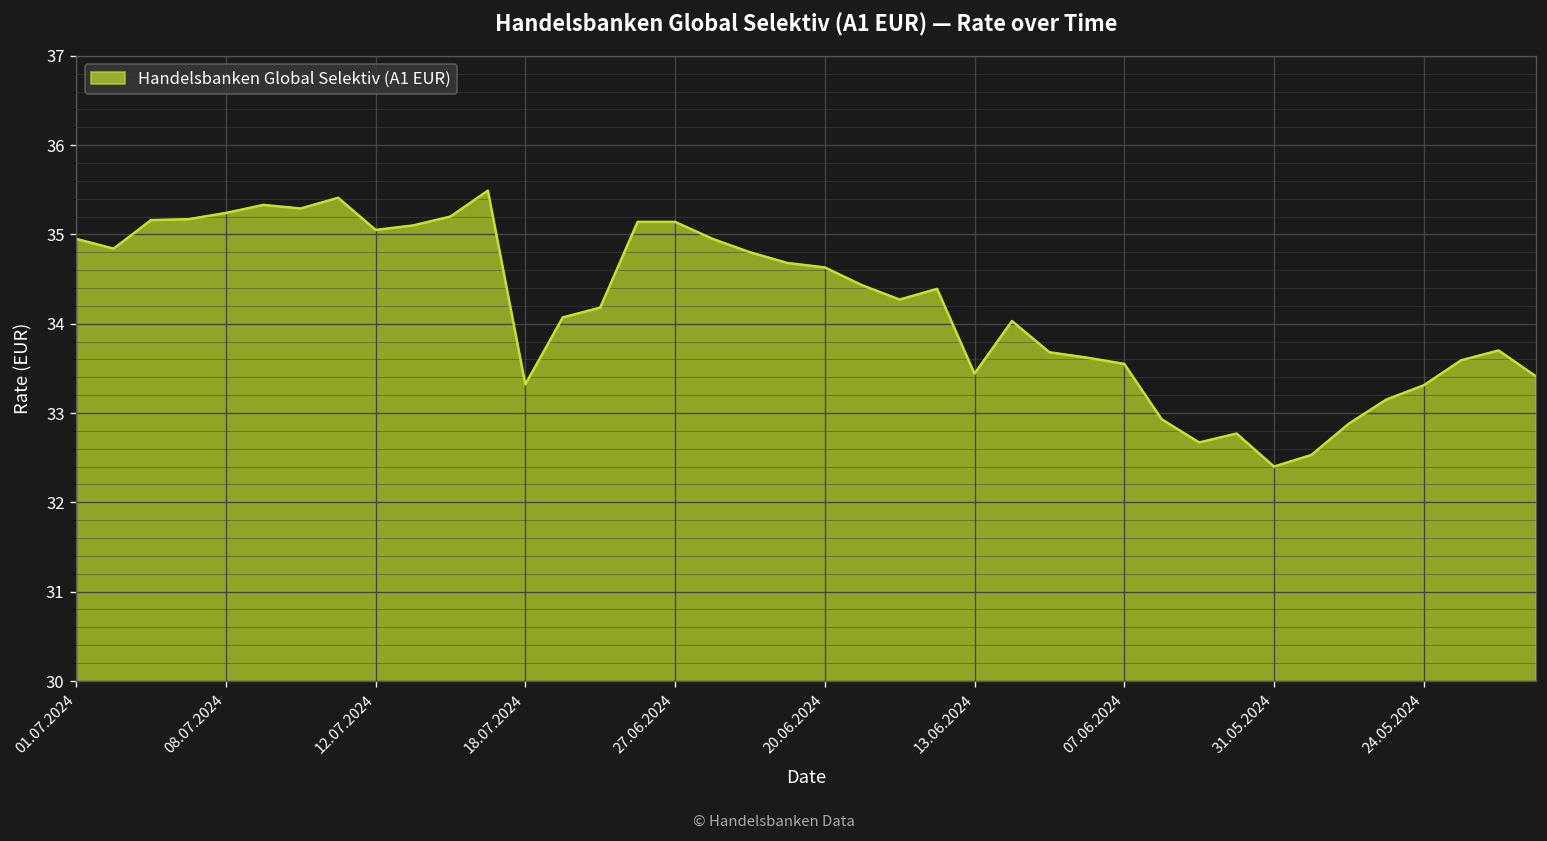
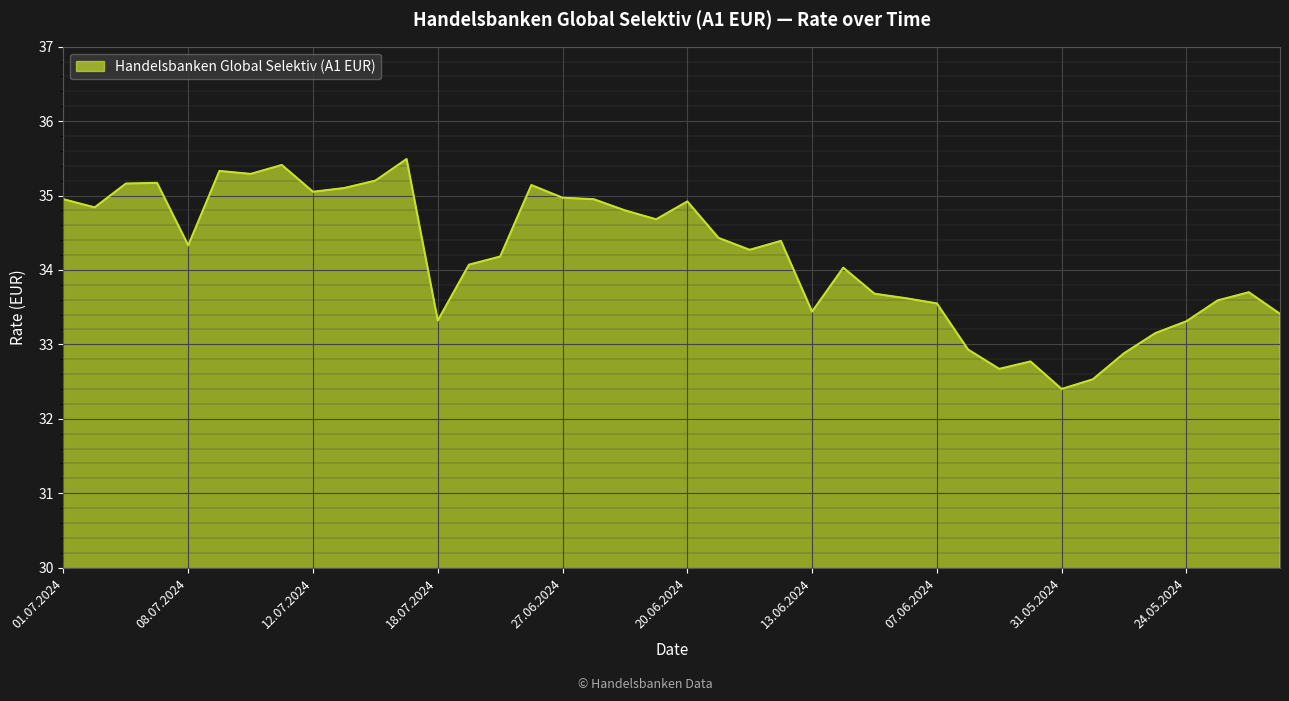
  {
    "01.07.2024": 35.0,
-   "08.07.2024": 35.2,
+   "08.07.2024": 34.3,
    "12.07.2024": 35.1,
    "18.07.2024": 33.3,
-   "27.06.2024": 35.1,
-   "20.06.2024": 34.6,
+   "27.06.2024": 35.0,
+   "20.06.2024": 34.9,
    "13.06.2024": 33.4,
    "07.06.2024": 33.6,
    "31.05.2024": 32.4,
    "24.05.2024": 33.3
  }
